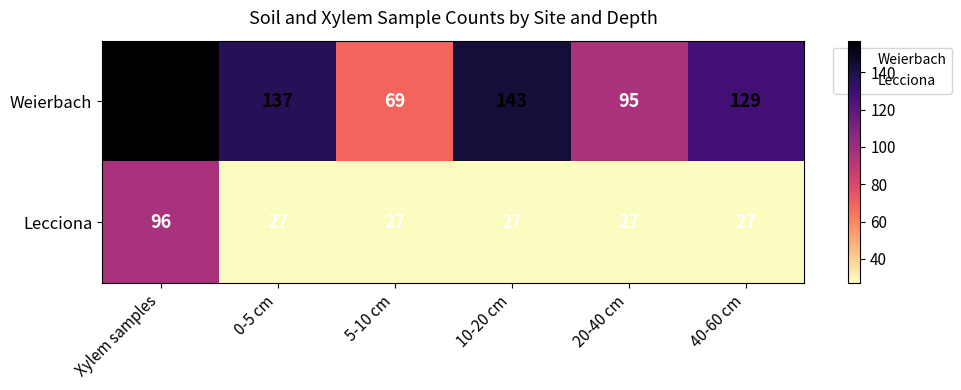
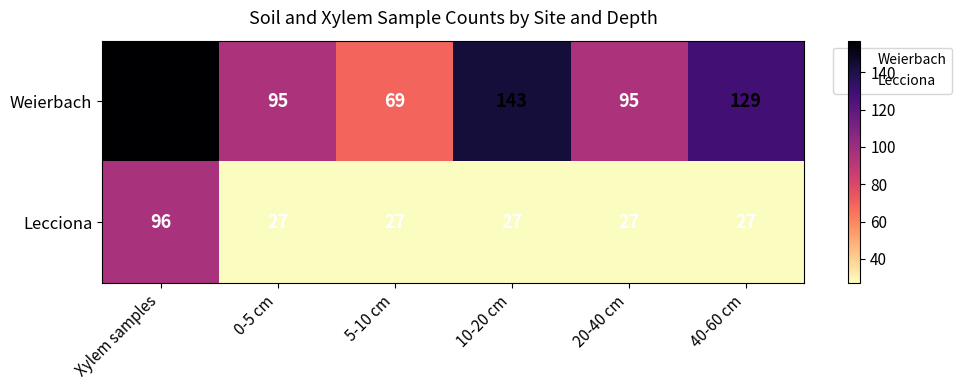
  {
    "Weierbach": {
-     "0-5 cm": 137,
+     "0-5 cm": 95,
      "5-10 cm": 69,
      "10-20 cm": 143,
      "20-40 cm": 95,
      "40-60 cm": 129
    },
    "Lecciona": {
      "Xylem samples": 96,
      "0-5 cm": 27,
      "5-10 cm": 27,
      "10-20 cm": 27,
      "20-40 cm": 27,
      "40-60 cm": 27
    }
  }
